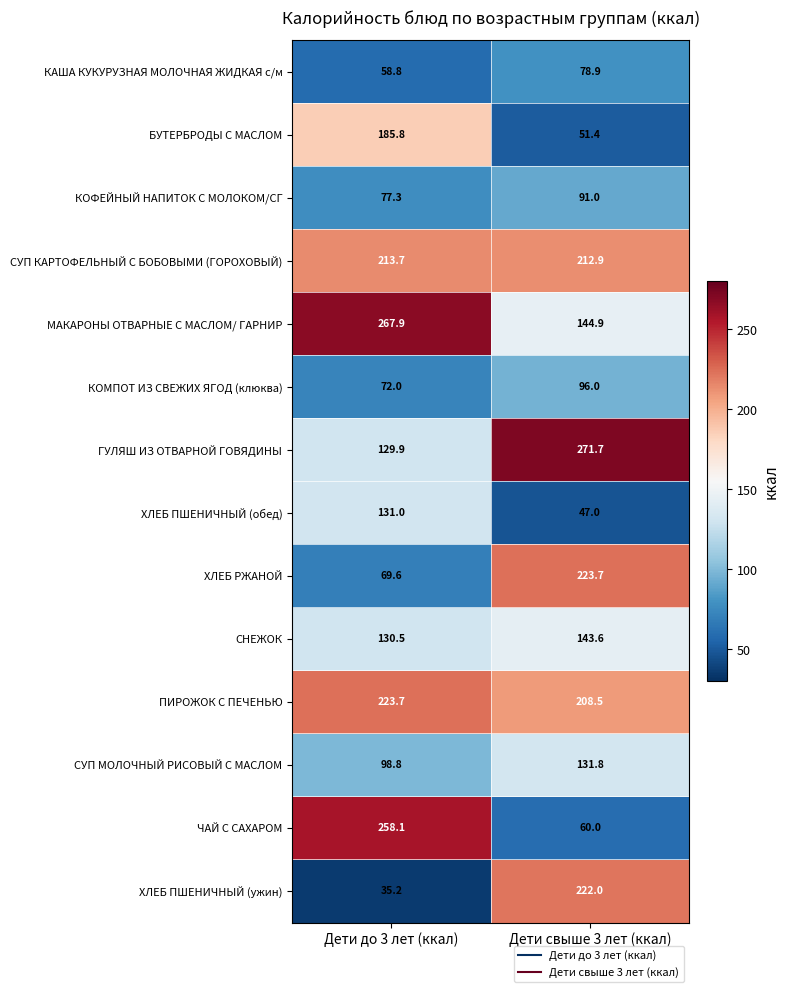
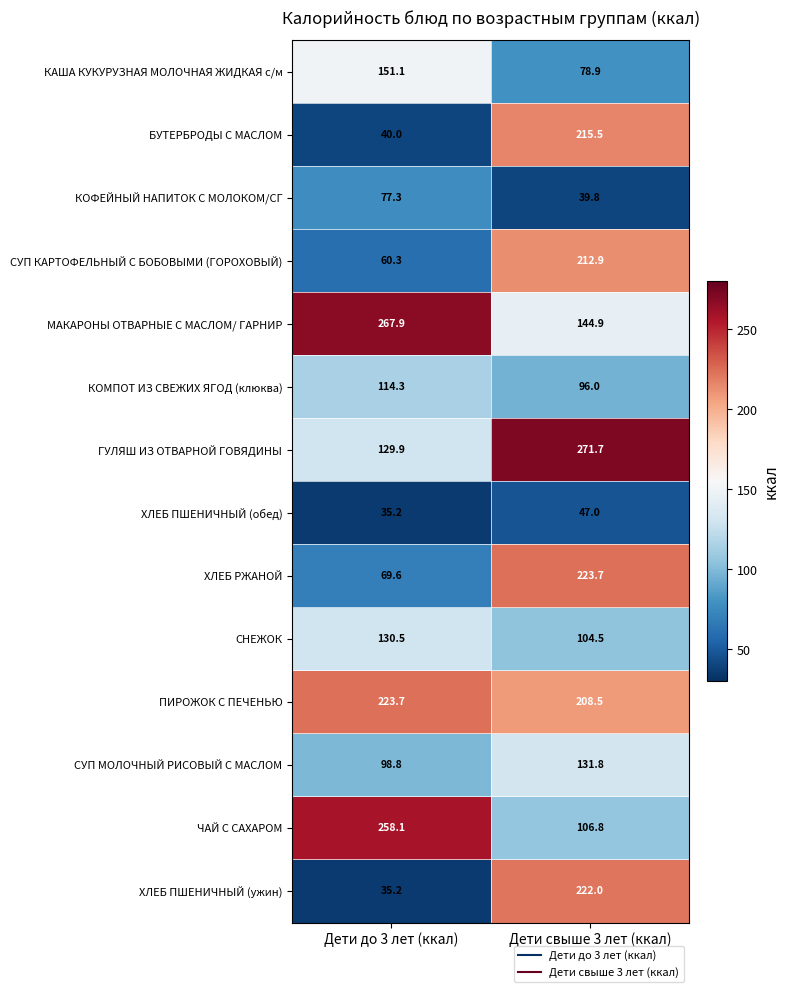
  {
    "КАША КУКУРУЗНАЯ МОЛОЧНАЯ ЖИДКАЯ с/м": {
-     "Дети до 3 лет (ккал)": 58.8,
+     "Дети до 3 лет (ккал)": 151.1,
      "Дети свыше 3 лет (ккал)": 78.9
    },
    "БУТЕРБРОДЫ С МАСЛОМ": {
-     "Дети до 3 лет (ккал)": 185.8,
-     "Дети свыше 3 лет (ккал)": 51.4
+     "Дети до 3 лет (ккал)": 40.0,
+     "Дети свыше 3 лет (ккал)": 215.5
    },
    "КОФЕЙНЫЙ НАПИТОК С МОЛОКОМ/СГ": {
      "Дети до 3 лет (ккал)": 77.3,
-     "Дети свыше 3 лет (ккал)": 91.0
+     "Дети свыше 3 лет (ккал)": 39.8
    },
    "СУП КАРТОФЕЛЬНЫЙ С БОБОВЫМИ (ГОРОХОВЫЙ)": {
-     "Дети до 3 лет (ккал)": 213.7,
+     "Дети до 3 лет (ккал)": 60.3,
      "Дети свыше 3 лет (ккал)": 212.9
    },
    "МАКАРОНЫ ОТВАРНЫЕ С МАСЛОМ/ ГАРНИР": {
      "Дети до 3 лет (ккал)": 267.9,
      "Дети свыше 3 лет (ккал)": 144.9
    },
    "КОМПОТ ИЗ СВЕЖИХ ЯГОД (клюква)": {
-     "Дети до 3 лет (ккал)": 72.0,
+     "Дети до 3 лет (ккал)": 114.3,
      "Дети свыше 3 лет (ккал)": 96.0
    },
    "ГУЛЯШ ИЗ ОТВАРНОЙ ГОВЯДИНЫ": {
      "Дети до 3 лет (ккал)": 129.9,
      "Дети свыше 3 лет (ккал)": 271.7
    },
    "ХЛЕБ ПШЕНИЧНЫЙ (обед)": {
-     "Дети до 3 лет (ккал)": 131.0,
+     "Дети до 3 лет (ккал)": 35.2,
      "Дети свыше 3 лет (ккал)": 47.0
    },
    "ХЛЕБ РЖАНОЙ": {
      "Дети до 3 лет (ккал)": 69.6,
      "Дети свыше 3 лет (ккал)": 223.7
    },
    "СНЕЖОК": {
      "Дети до 3 лет (ккал)": 130.5,
-     "Дети свыше 3 лет (ккал)": 143.6
+     "Дети свыше 3 лет (ккал)": 104.5
    },
    "ПИРОЖОК С ПЕЧЕНЬЮ": {
      "Дети до 3 лет (ккал)": 223.7,
      "Дети свыше 3 лет (ккал)": 208.5
    },
    "СУП МОЛОЧНЫЙ РИСОВЫЙ С МАСЛОМ": {
      "Дети до 3 лет (ккал)": 98.8,
      "Дети свыше 3 лет (ккал)": 131.8
    },
    "ЧАЙ С САХАРОМ": {
      "Дети до 3 лет (ккал)": 258.1,
-     "Дети свыше 3 лет (ккал)": 60.0
+     "Дети свыше 3 лет (ккал)": 106.8
    },
    "ХЛЕБ ПШЕНИЧНЫЙ (ужин)": {
      "Дети до 3 лет (ккал)": 35.2,
      "Дети свыше 3 лет (ккал)": 222.0
    }
  }
